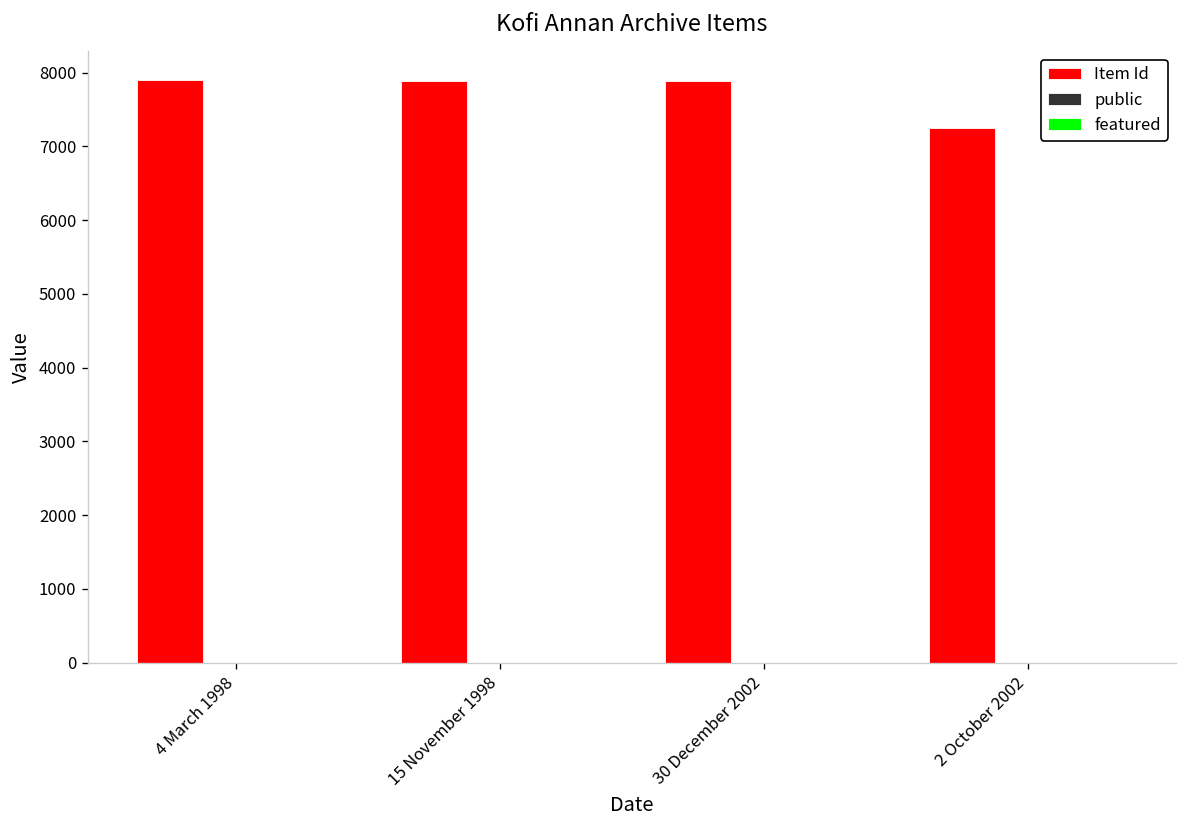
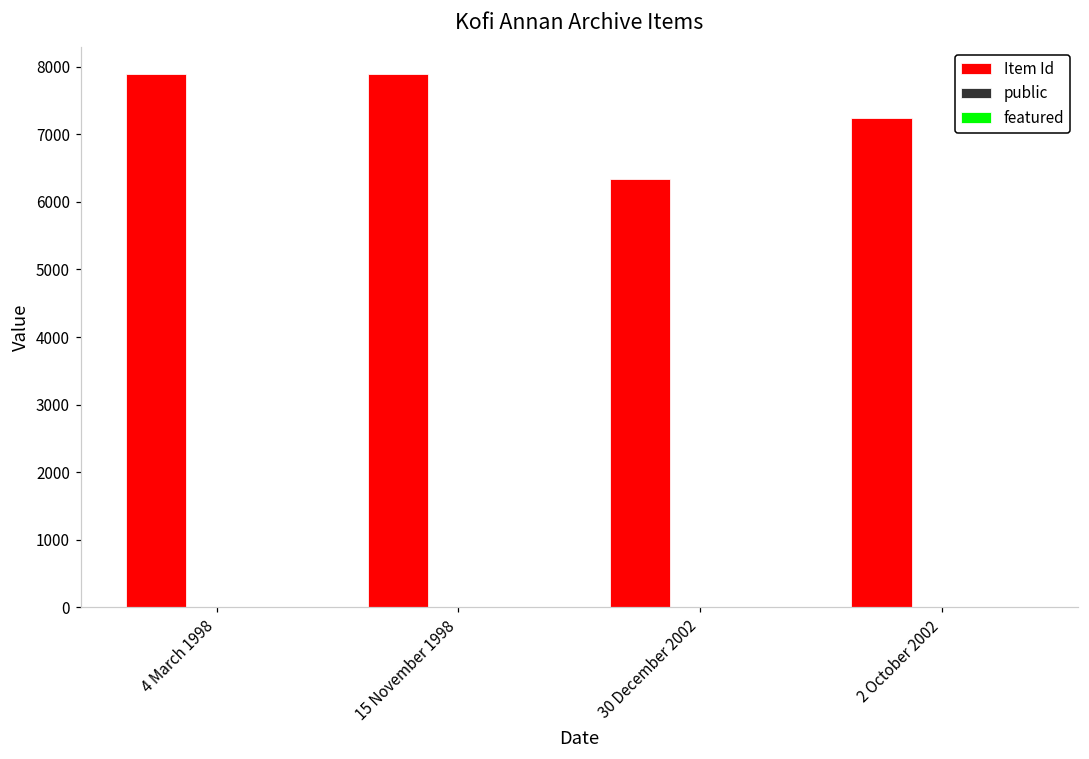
  {
    "Item Id": {
      "4 March 1998": 7900,
      "15 November 1998": 7900,
-     "30 December 2002": 7900,
+     "30 December 2002": 6300,
      "2 October 2002": 7200
    },
    "featured": {
      "4 March 1998": 0,
      "15 November 1998": 0,
      "30 December 2002": 0,
      "2 October 2002": 0
    }
  }
